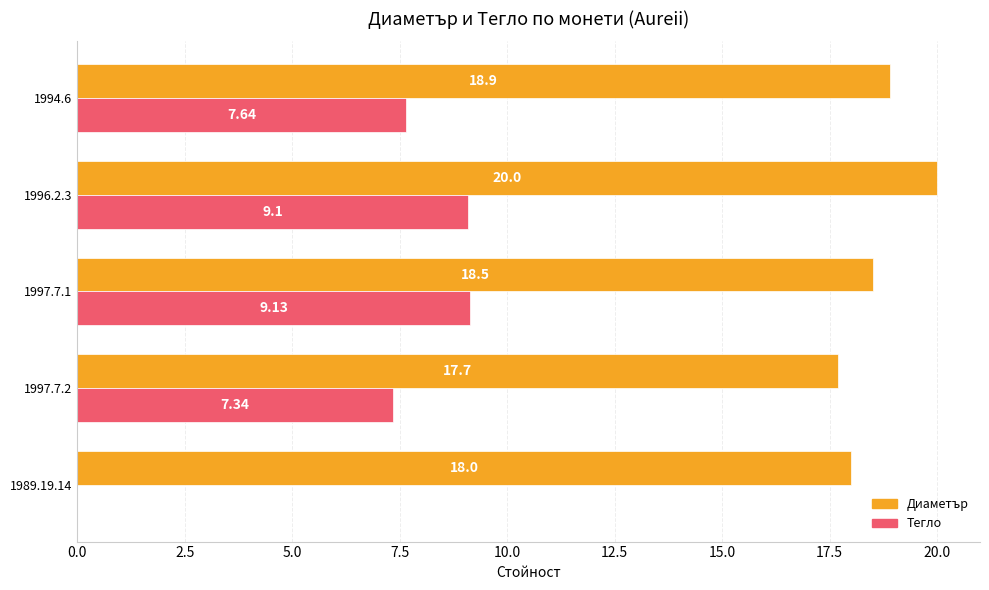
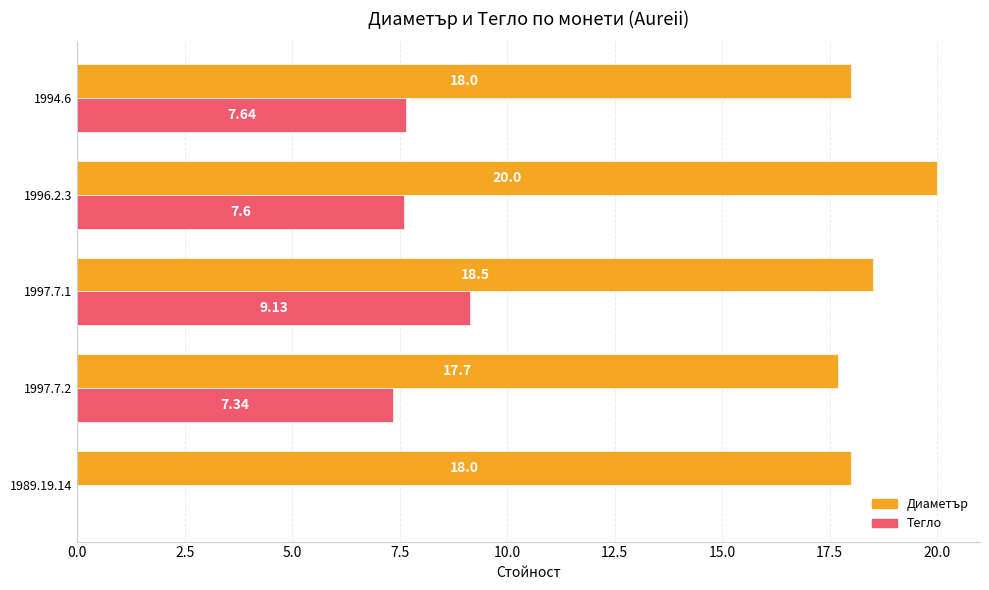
  {
    "Диаметър": {
-     "1994.6": 18.9,
+     "1994.6": 18.0,
      "1996.2.3": 20.0,
      "1997.7.1": 18.5,
      "1997.7.2": 17.7,
      "1989.19.14": 18.0
    },
    "Тегло": {
      "1994.6": 7.64,
-     "1996.2.3": 9.1,
+     "1996.2.3": 7.6,
      "1997.7.1": 9.13,
      "1997.7.2": 7.34
    }
  }
